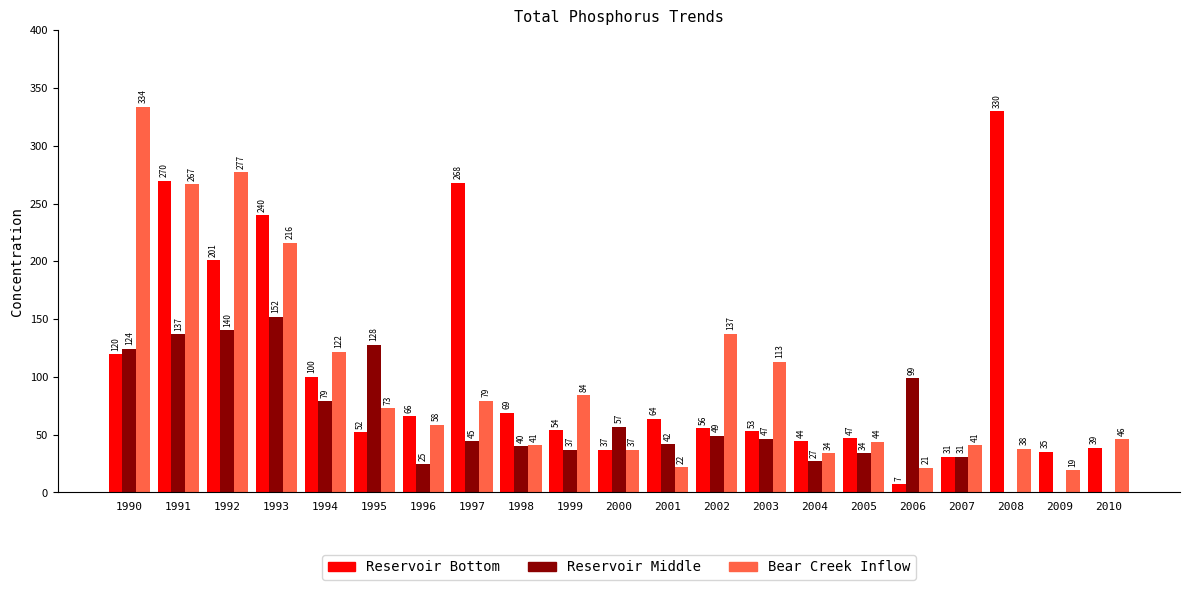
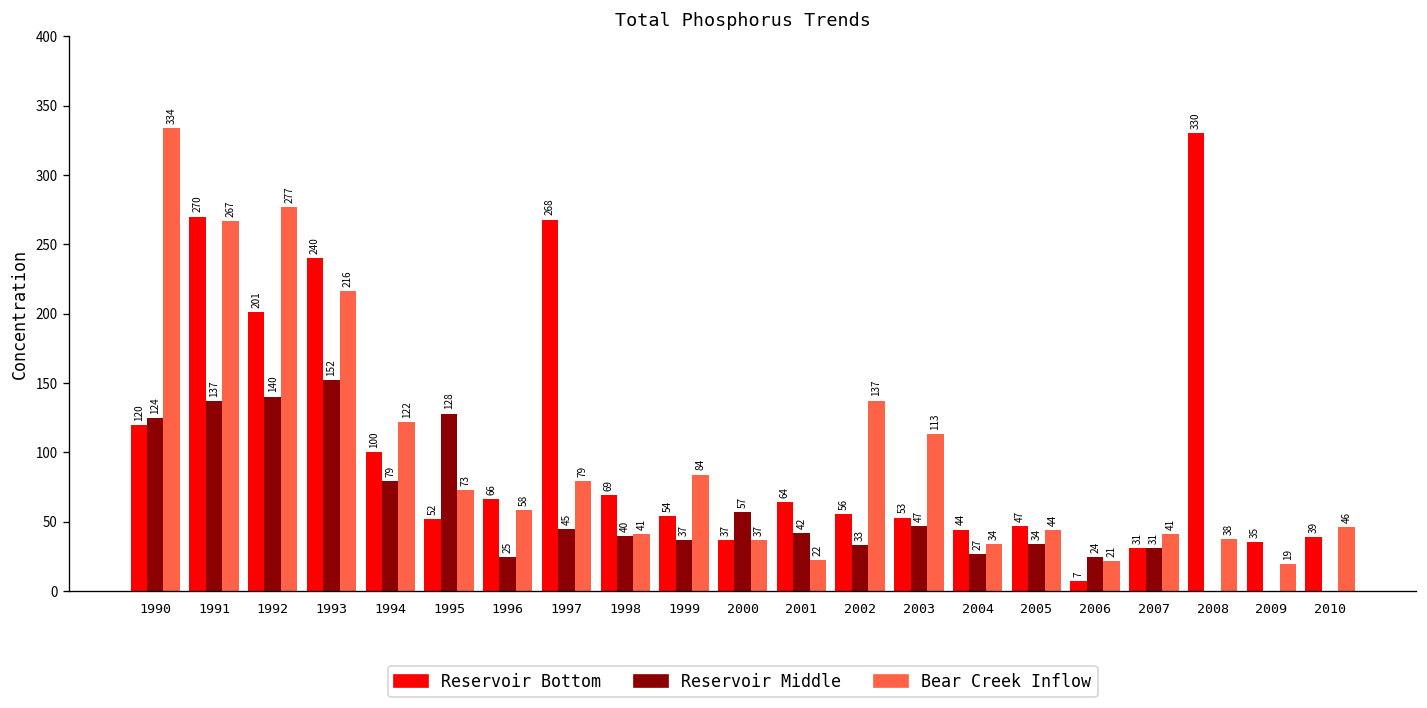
  {
    "Reservoir Bottom": {
      "1990": 120,
      "1991": 270,
      "1992": 201,
      "1993": 240,
      "1994": 100,
      "1995": 52,
      "1996": 66,
      "1997": 268,
      "1998": 69,
      "1999": 54,
      "2000": 37,
      "2001": 64,
      "2002": 56,
      "2003": 53,
      "2004": 44,
      "2005": 47,
      "2006": 7,
      "2007": 31,
      "2008": 330,
      "2009": 35,
      "2010": 39
    },
    "Reservoir Middle": {
      "1990": 124,
      "1991": 137,
      "1992": 140,
      "1993": 152,
      "1994": 79,
      "1995": 128,
      "1996": 25,
      "1997": 45,
      "1998": 40,
      "1999": 37,
      "2000": 57,
      "2001": 42,
-     "2002": 49,
+     "2002": 33,
      "2003": 47,
      "2004": 27,
      "2005": 34,
-     "2006": 99,
+     "2006": 24,
      "2007": 31
    },
    "Bear Creek Inflow": {
      "1990": 334,
      "1991": 267,
      "1992": 277,
      "1993": 216,
      "1994": 122,
      "1995": 73,
      "1996": 58,
      "1997": 79,
      "1998": 41,
      "1999": 84,
      "2000": 37,
      "2001": 22,
      "2002": 137,
      "2003": 113,
      "2004": 34,
      "2005": 44,
      "2006": 21,
      "2007": 41,
      "2008": 38,
      "2009": 19,
      "2010": 46
    }
  }
